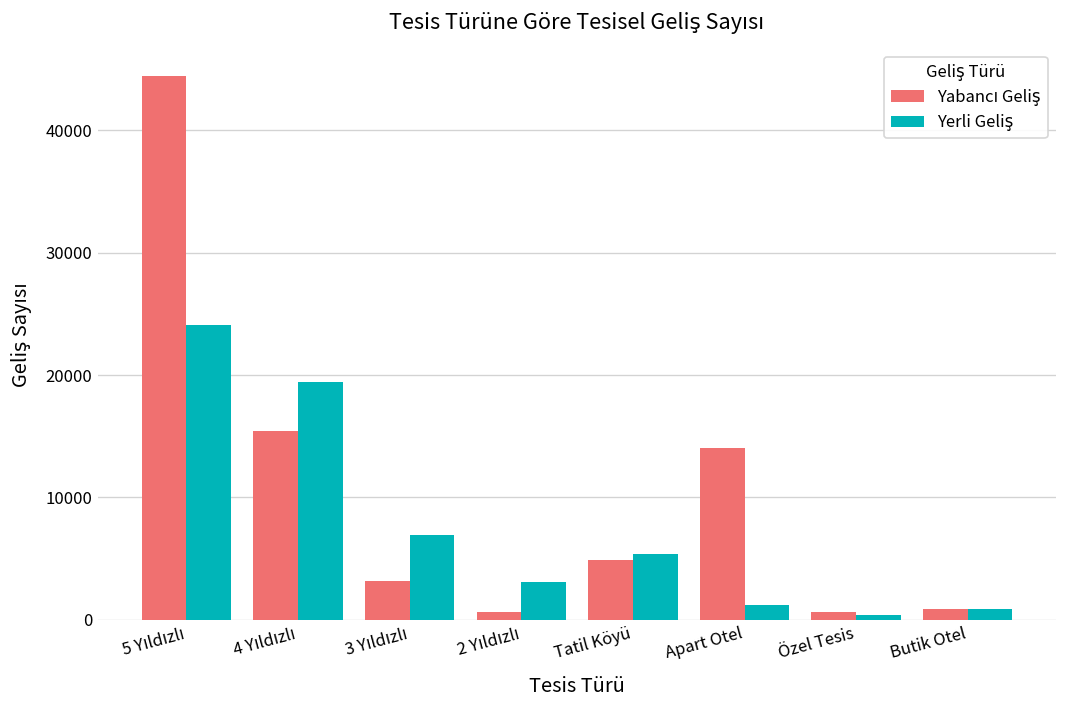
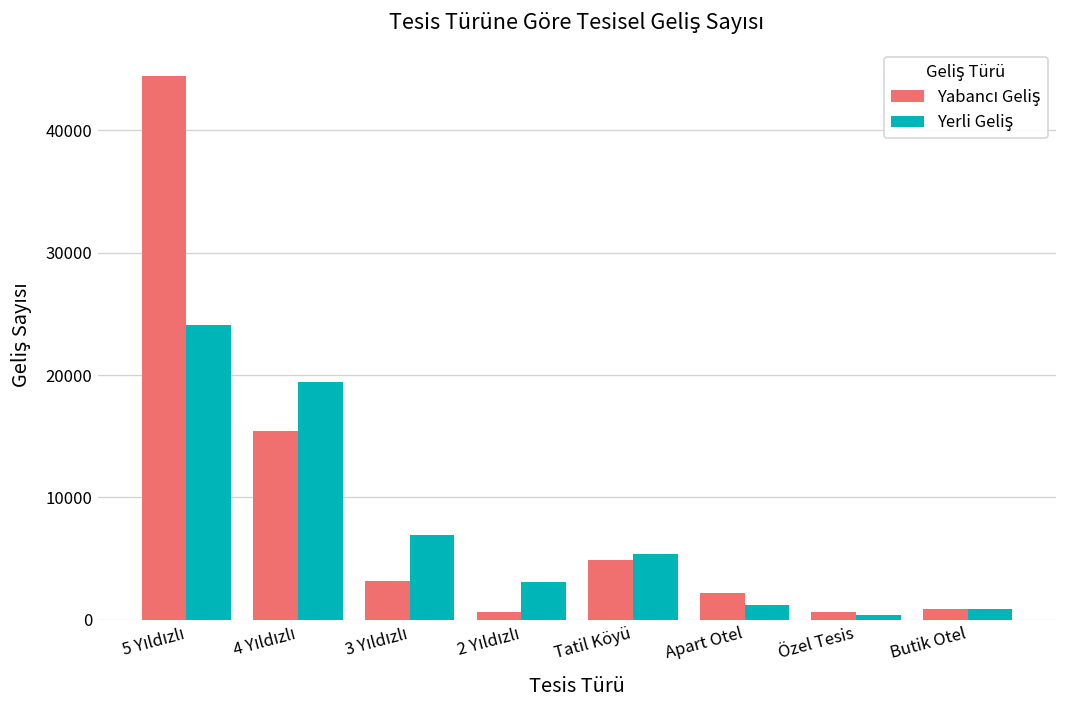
  {
    "Yabancı Geliş": {
      "5 Yıldızlı": 44500,
      "4 Yıldızlı": 15400,
      "3 Yıldızlı": 3200,
      "2 Yıldızlı": 600,
      "Tatil Köyü": 4900,
-     "Apart Otel": 14100,
+     "Apart Otel": 2200,
      "Özel Tesis": 600,
      "Butik Otel": 900
    },
    "Yerli Geliş": {
      "5 Yıldızlı": 24100,
      "4 Yıldızlı": 19500,
      "3 Yıldızlı": 6900,
      "2 Yıldızlı": 3100,
      "Tatil Köyü": 5400,
      "Apart Otel": 1200,
      "Özel Tesis": 400,
      "Butik Otel": 900
    }
  }
